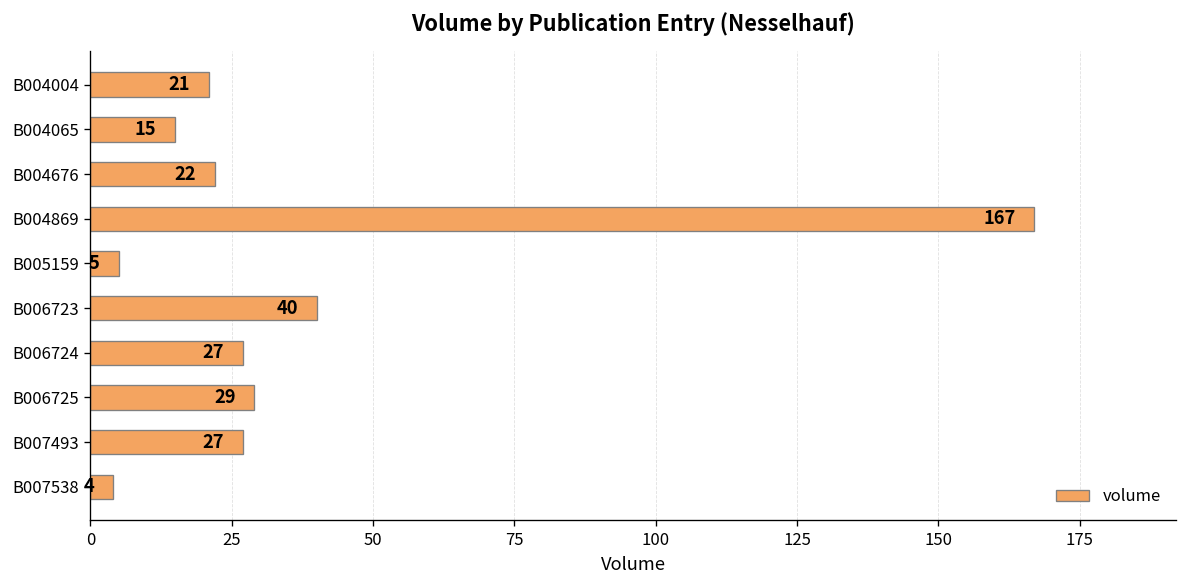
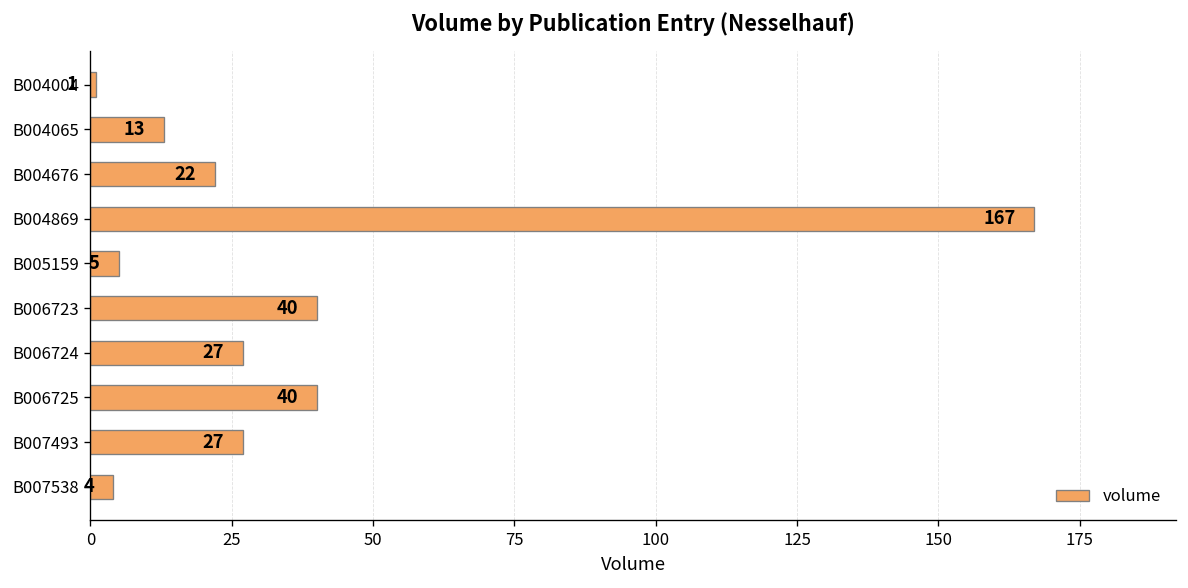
  {
-   "B004004": 21,
-   "B004065": 15,
+   "B004004": 1,
+   "B004065": 13,
    "B004676": 22,
    "B004869": 167,
    "B005159": 5,
    "B006723": 40,
    "B006724": 27,
-   "B006725": 29,
+   "B006725": 40,
    "B007493": 27,
    "B007538": 4
  }
